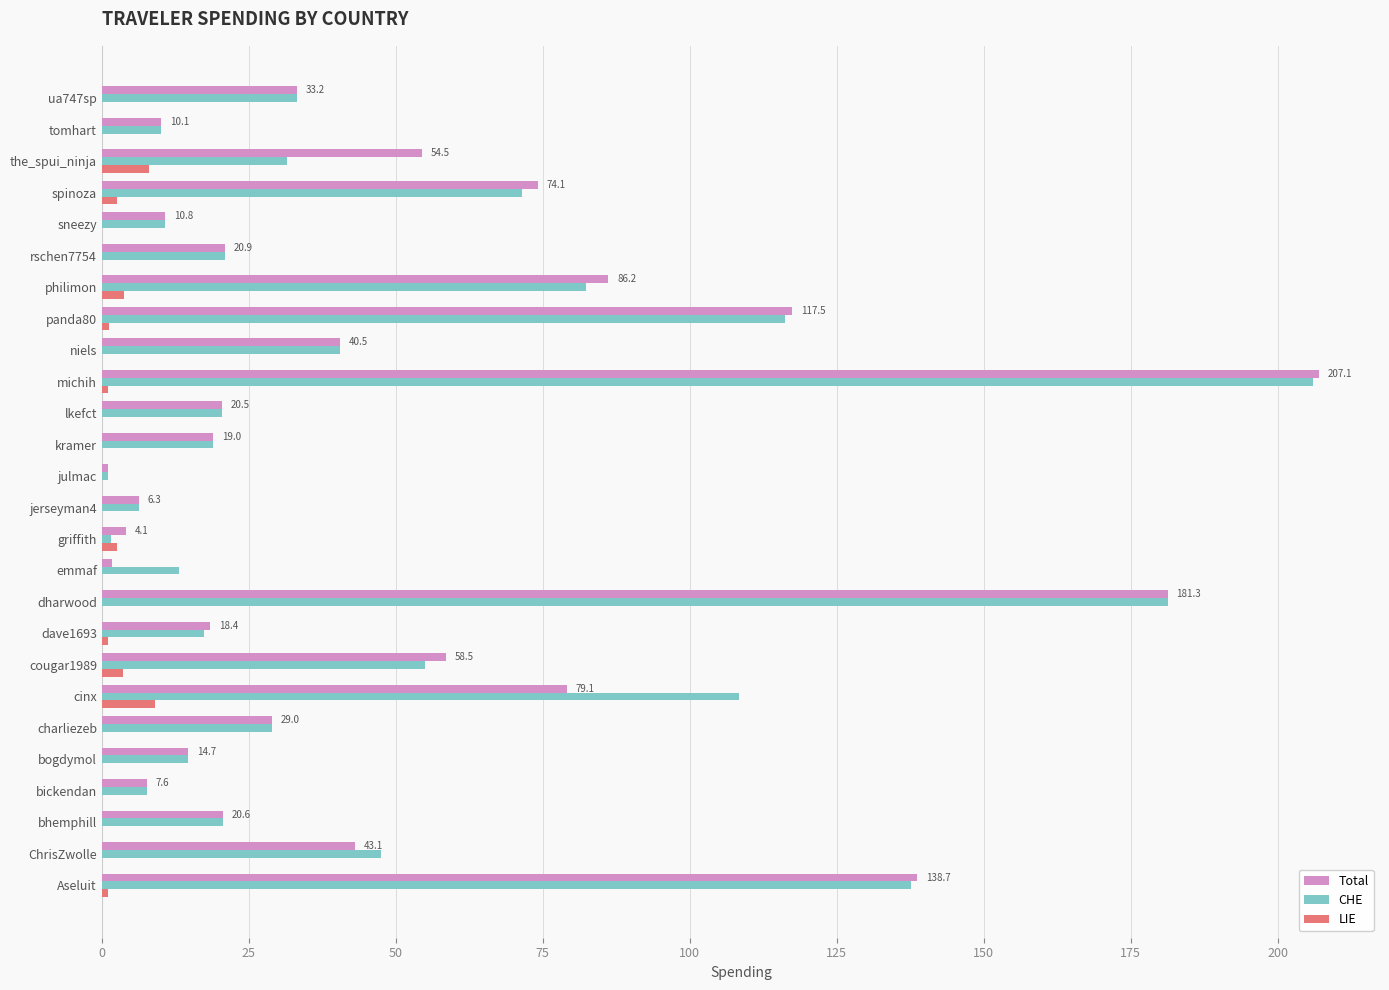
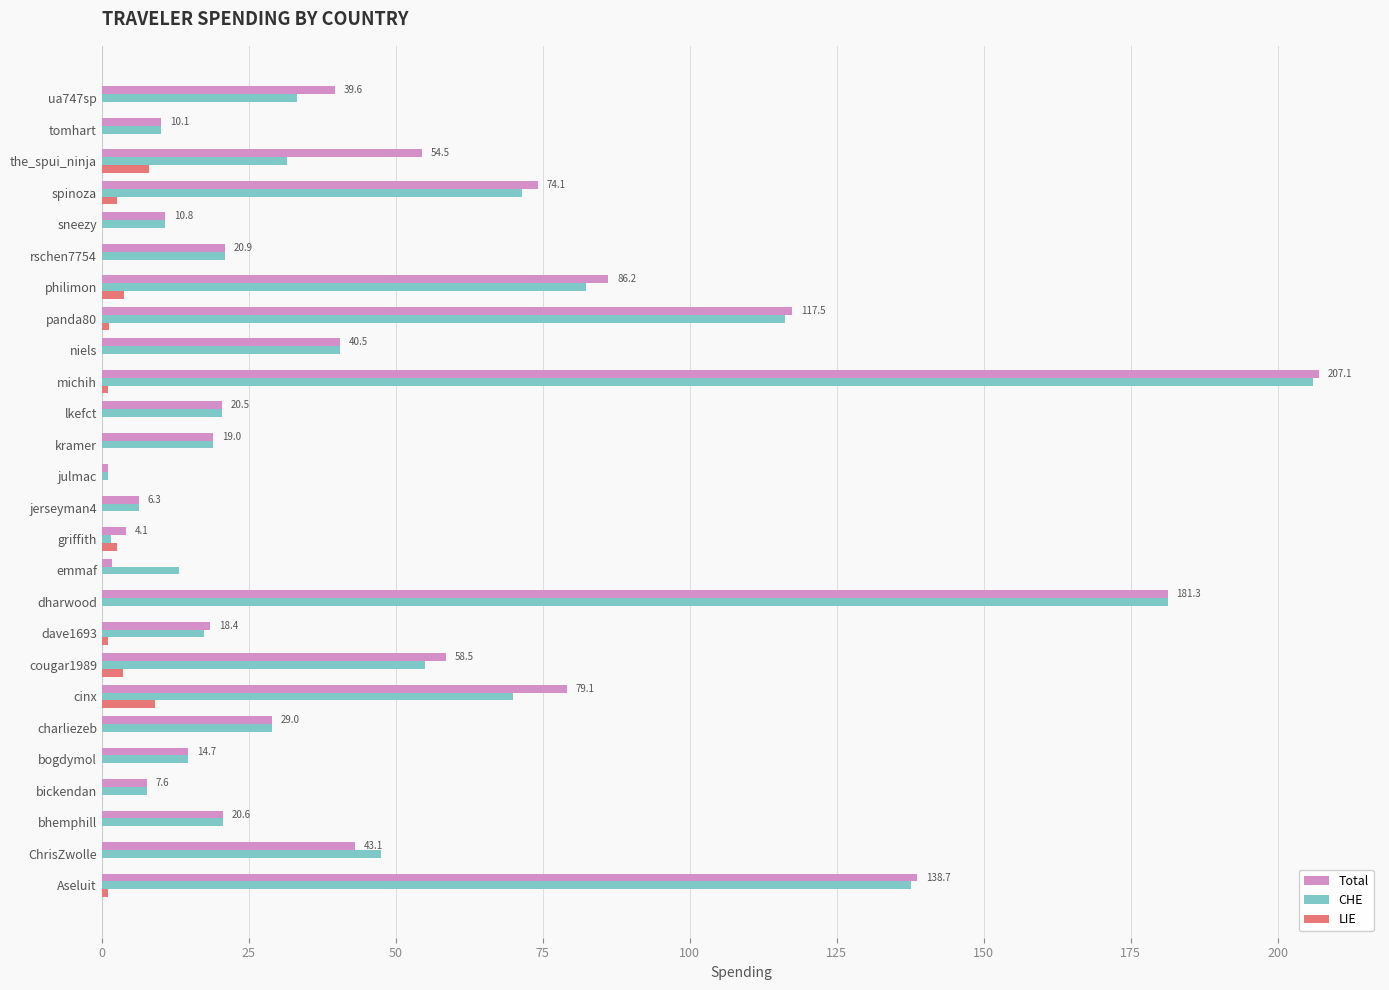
  {
    "Total": {
-     "ua747sp": 33.2,
+     "ua747sp": 39.6,
      "tomhart": 10.1,
      "the_spui_ninja": 54.5,
      "spinoza": 74.1,
      "sneezy": 10.8,
      "rschen7754": 20.9,
      "philimon": 86.2,
      "panda80": 117.5,
      "niels": 40.5,
      "michih": 207.1,
      "lkefct": 20.5,
      "kramer": 19.0,
      "jerseyman4": 6.3,
      "griffith": 4.1,
      "dharwood": 181.3,
      "dave1693": 18.4,
      "cougar1989": 58.5,
      "cinx": 79.1,
      "charliezeb": 29.0,
      "bogdymol": 14.7,
      "bickendan": 7.6,
      "bhemphill": 20.6,
      "ChrisZwolle": 43.1,
      "Aseluit": 138.7
    },
    "CHE": {
      "ua747sp": 33,
      "the_spui_ninja": 31,
      "spinoza": 72,
      "philimon": 82,
      "panda80": 116,
      "michih": 206,
      "julmac": 1,
      "griffith": 2,
      "emmaf": 13,
      "dave1693": 17,
      "cougar1989": 55,
-     "cinx": 108,
+     "cinx": 70,
      "Aseluit": 138
    },
    "LIE": {
      "ua747sp": 0,
      "tomhart": 0,
      "the_spui_ninja": 8,
      "spinoza": 3,
      "sneezy": 0,
      "rschen7754": 0,
      "philimon": 4,
      "panda80": 1,
      "niels": 0,
      "michih": 1,
      "lkefct": 0,
      "kramer": 0,
      "julmac": 0,
      "jerseyman4": 0,
      "griffith": 3,
      "emmaf": 0,
      "dharwood": 0,
      "dave1693": 1,
      "cougar1989": 4,
      "cinx": 9,
      "charliezeb": 0,
      "bogdymol": 0,
      "bickendan": 0,
      "bhemphill": 0,
      "ChrisZwolle": 0,
      "Aseluit": 1
    }
  }
